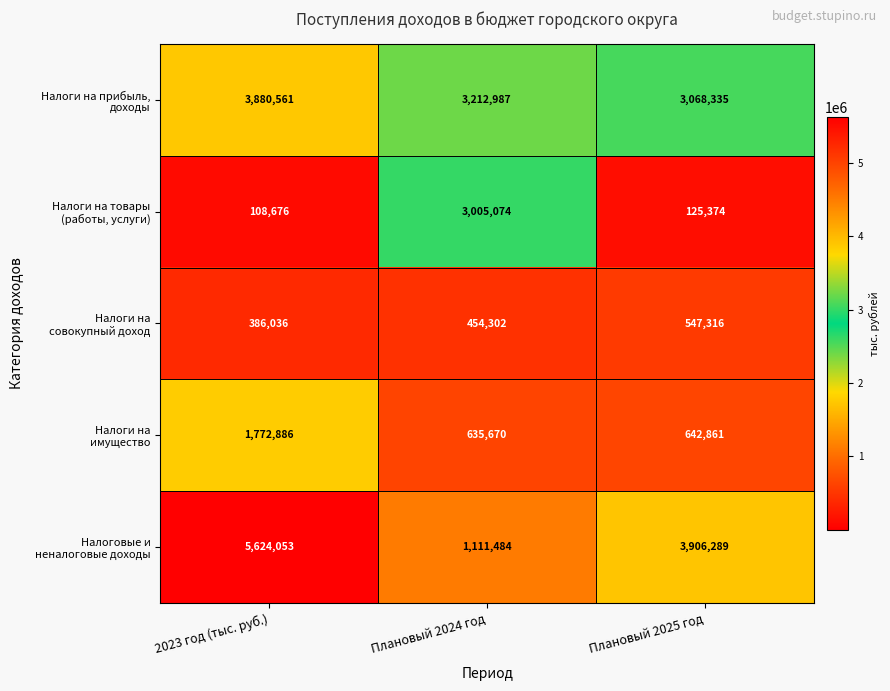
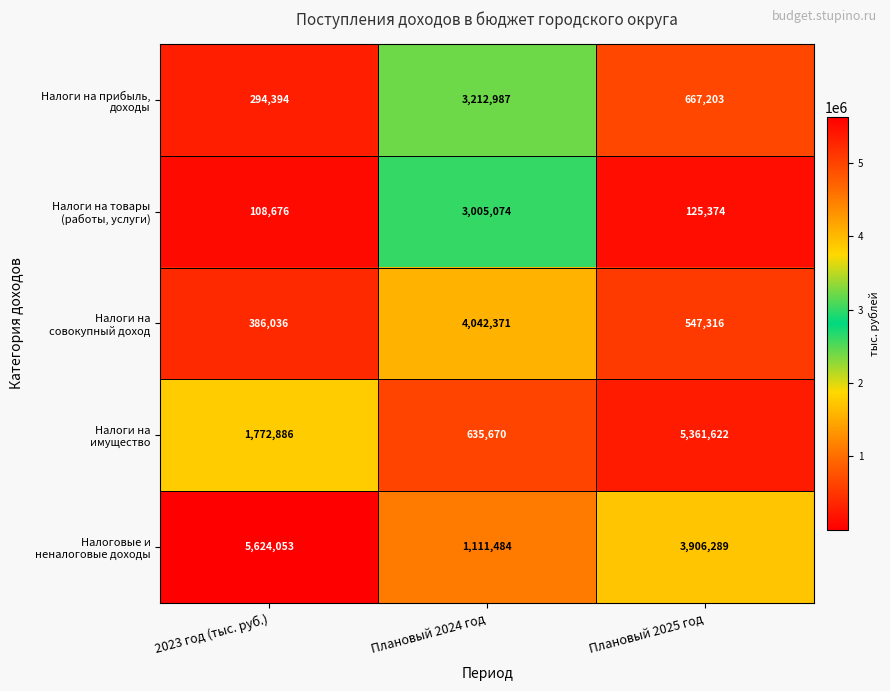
  {
    "Налоги на прибыль, доходы": {
-     "2023 год (тыс. руб.)": "3,880,561",
+     "2023 год (тыс. руб.)": "294,394",
      "Плановый 2024 год": "3,212,987",
-     "Плановый 2025 год": "3,068,335"
+     "Плановый 2025 год": "667,203"
    },
    "Налоги на товары (работы, услуги)": {
      "2023 год (тыс. руб.)": "108,676",
      "Плановый 2024 год": "3,005,074",
      "Плановый 2025 год": "125,374"
    },
    "Налоги на совокупный доход": {
      "2023 год (тыс. руб.)": "386,036",
-     "Плановый 2024 год": "454,302",
+     "Плановый 2024 год": "4,042,371",
      "Плановый 2025 год": "547,316"
    },
    "Налоги на имущество": {
      "2023 год (тыс. руб.)": "1,772,886",
      "Плановый 2024 год": "635,670",
-     "Плановый 2025 год": "642,861"
+     "Плановый 2025 год": "5,361,622"
    },
    "Налоговые и неналоговые доходы": {
      "2023 год (тыс. руб.)": "5,624,053",
      "Плановый 2024 год": "1,111,484",
      "Плановый 2025 год": "3,906,289"
    }
  }
